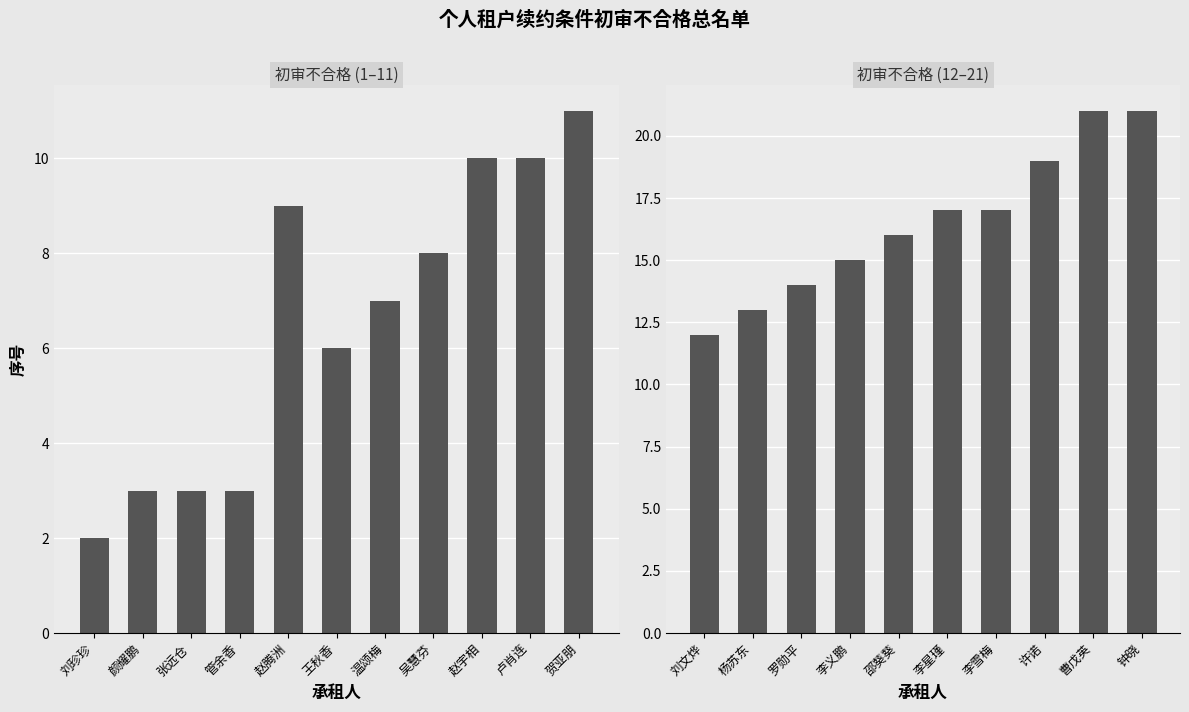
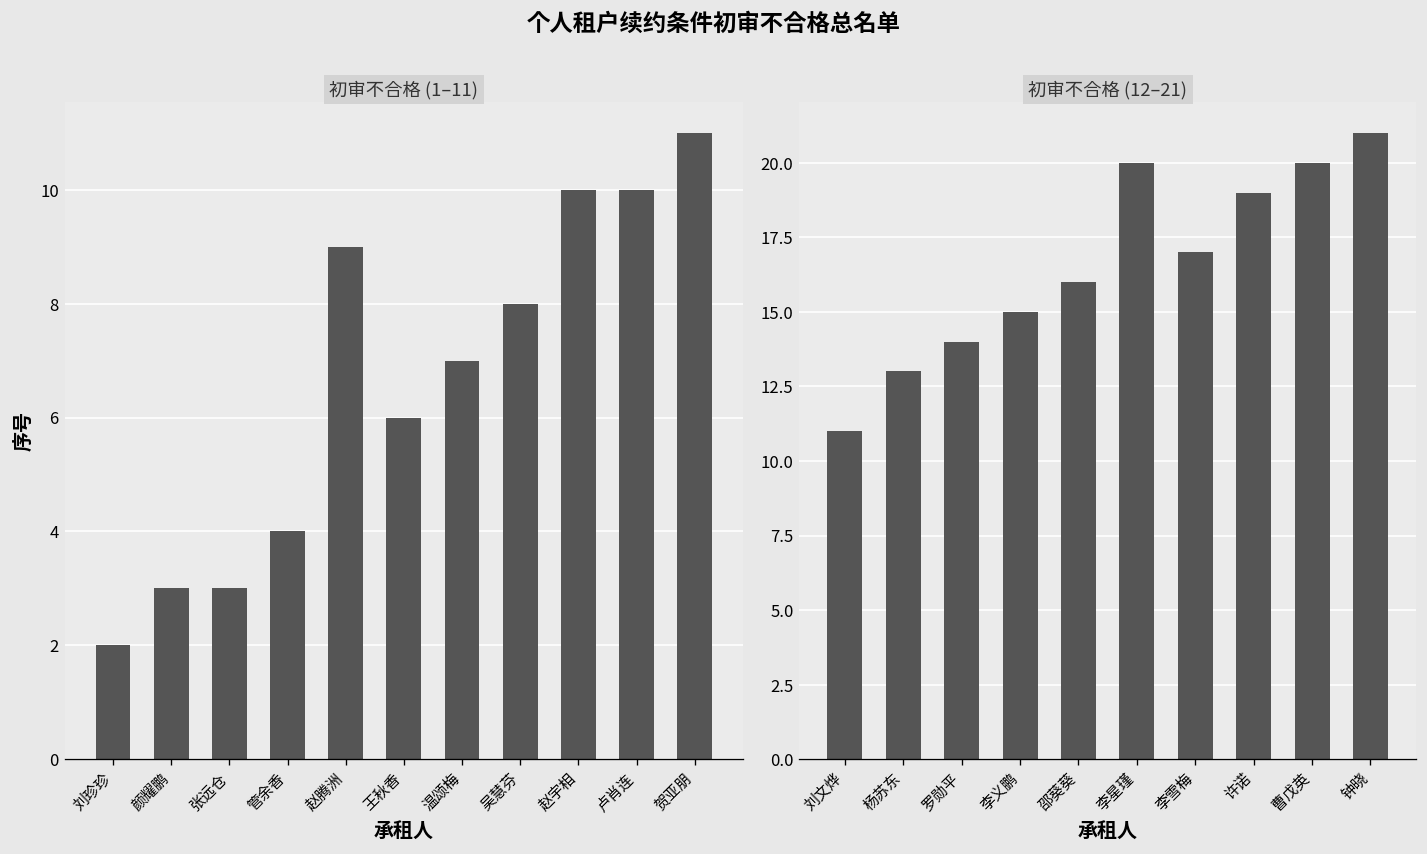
  {
    "初审不合格 (1–11)": {
      "刘珍珍": 2,
      "颜耀鹏": 3,
      "张远仓": 3,
-     "管余香": 3,
+     "管余香": 4,
      "赵腾洲": 9,
      "王秋香": 6,
      "温颂梅": 7,
      "吴慧芬": 8,
      "赵宇相": 10,
      "卢肖连": 10,
      "贺亚朋": 11
    },
    "初审不合格 (12–21)": {
-     "刘文烨": 12,
+     "刘文烨": 11,
      "杨苏东": 13,
      "罗勋平": 14,
      "李义鹏": 15,
      "邵葵葵": 16,
-     "李星瑾": 17,
+     "李星瑾": 20,
      "李雪梅": 17,
      "许诺": 19,
-     "曹戊英": 21,
+     "曹戊英": 20,
      "钟晓": 21
    }
  }
